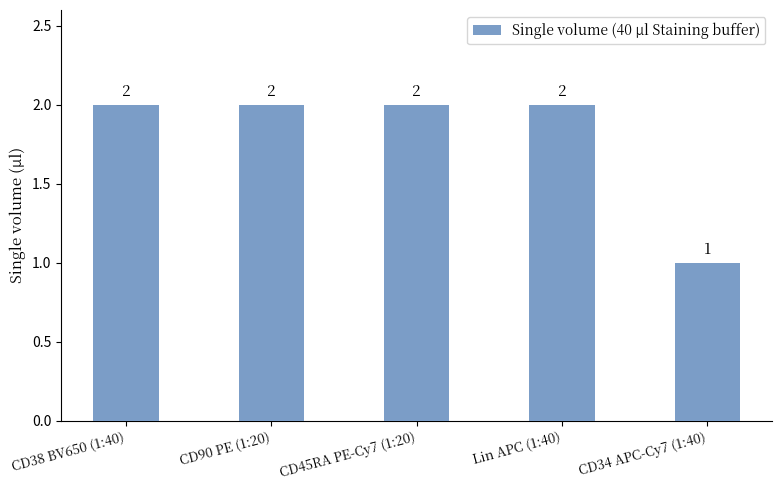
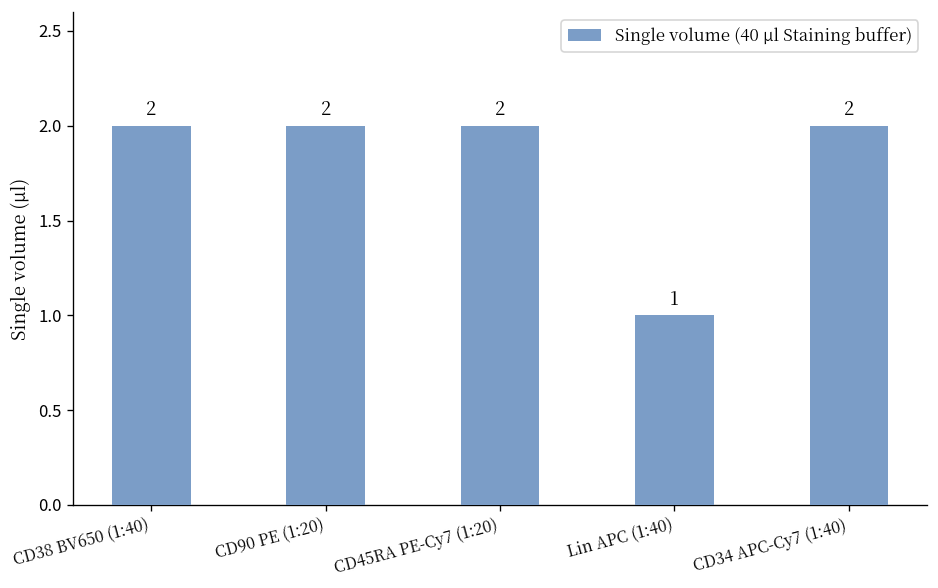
  {
    "CD38 BV650 (1:40)": 2,
    "CD90 PE (1:20)": 2,
    "CD45RA PE-Cy7 (1:20)": 2,
-   "Lin APC (1:40)": 2,
-   "CD34 APC-Cy7 (1:40)": 1
+   "Lin APC (1:40)": 1,
+   "CD34 APC-Cy7 (1:40)": 2
  }
